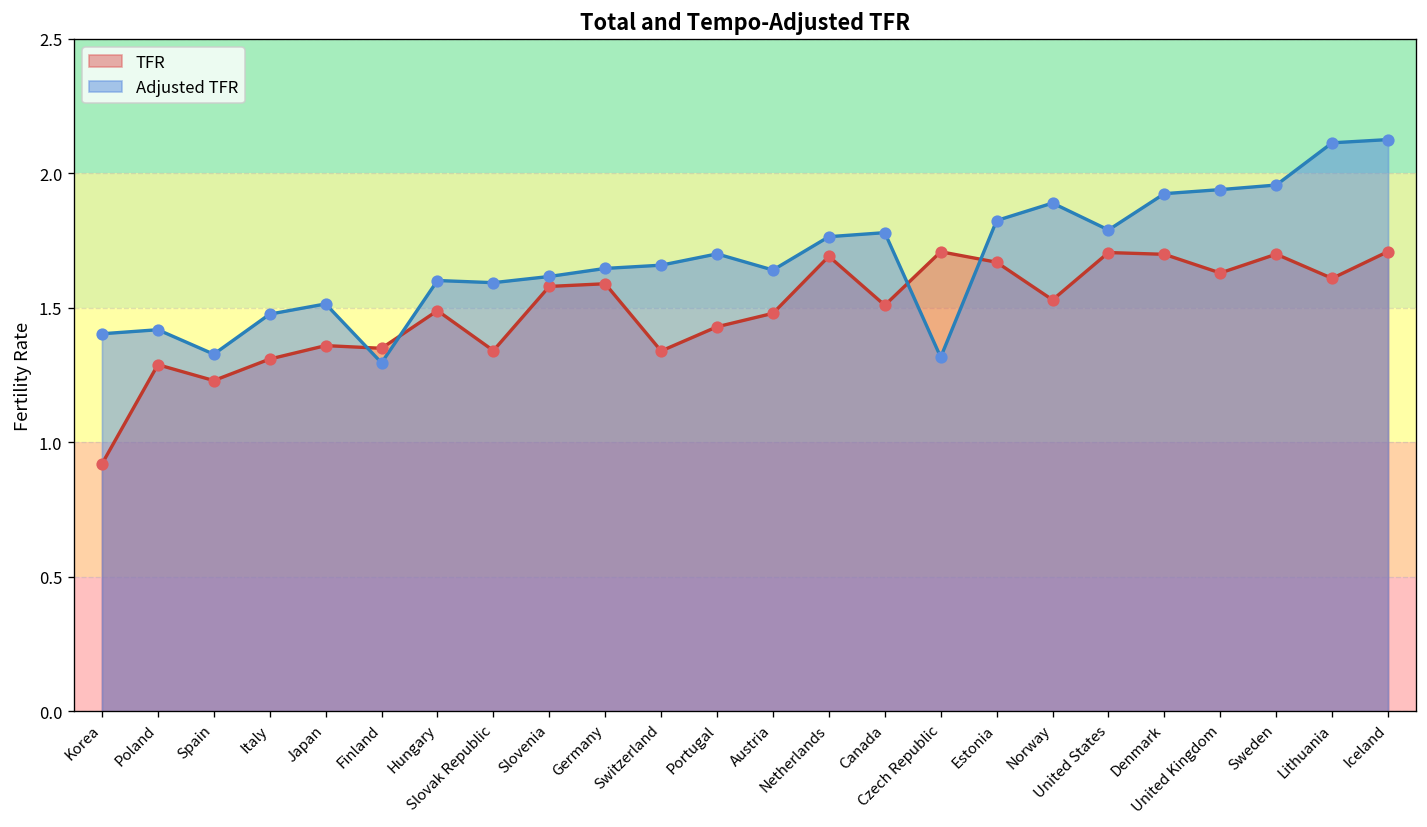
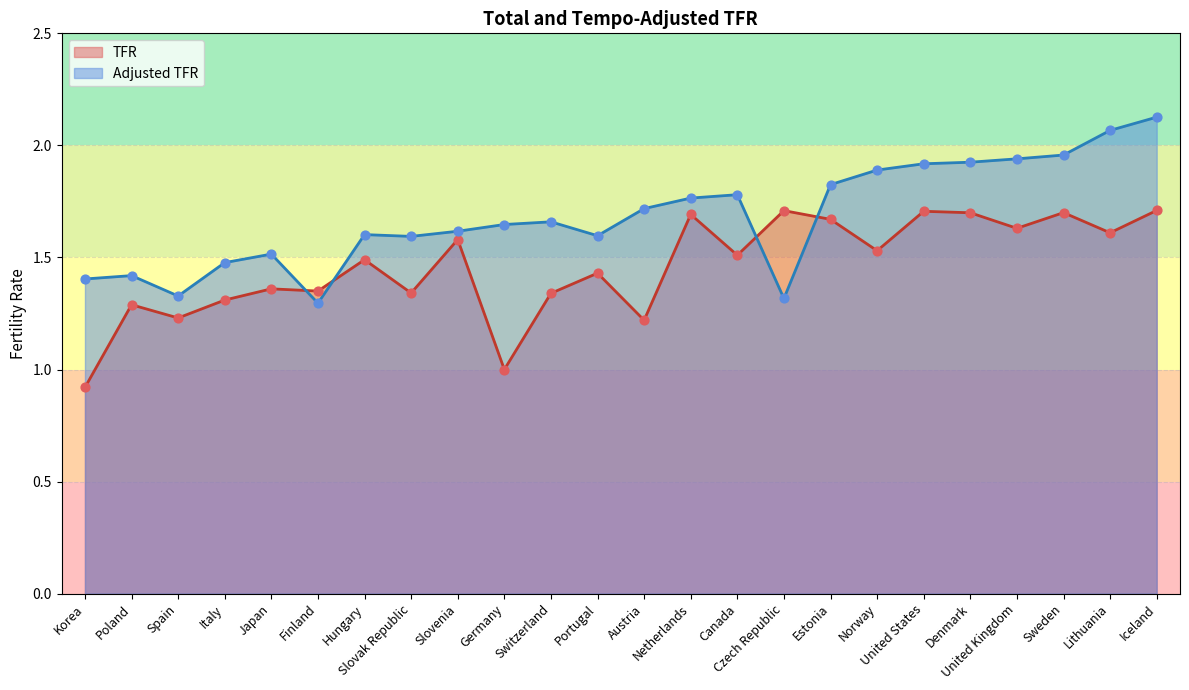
  {
    "TFR": {
      "Korea": 0.92,
      "Poland": 1.29,
      "Spain": 1.23,
      "Italy": 1.31,
      "Japan": 1.36,
      "Finland": 1.35,
      "Hungary": 1.49,
      "Slovak Republic": 1.34,
      "Slovenia": 1.58,
-     "Germany": 1.59,
+     "Germany": 1.00,
      "Switzerland": 1.34,
      "Portugal": 1.43,
-     "Austria": 1.48,
+     "Austria": 1.22,
      "Netherlands": 1.69,
      "Canada": 1.51,
      "Czech Republic": 1.71,
      "Estonia": 1.67,
      "Norway": 1.53,
      "United States": 1.71,
      "Denmark": 1.70,
      "United Kingdom": 1.63,
      "Sweden": 1.70,
      "Lithuania": 1.61,
      "Iceland": 1.71
    },
    "Adjusted TFR": {
      "Korea": 1.40,
      "Poland": 1.42,
      "Spain": 1.33,
      "Italy": 1.48,
      "Japan": 1.52,
      "Finland": 1.30,
      "Hungary": 1.60,
      "Slovak Republic": 1.59,
      "Slovenia": 1.62,
      "Germany": 1.65,
      "Switzerland": 1.66,
-     "Portugal": 1.70,
-     "Austria": 1.64,
+     "Portugal": 1.60,
+     "Austria": 1.72,
      "Netherlands": 1.77,
      "Canada": 1.78,
      "Czech Republic": 1.32,
      "Estonia": 1.83,
      "Norway": 1.89,
-     "United States": 1.79,
+     "United States": 1.92,
      "Denmark": 1.93,
      "United Kingdom": 1.94,
      "Sweden": 1.96,
-     "Lithuania": 2.11,
+     "Lithuania": 2.07,
      "Iceland": 2.13
    }
  }
